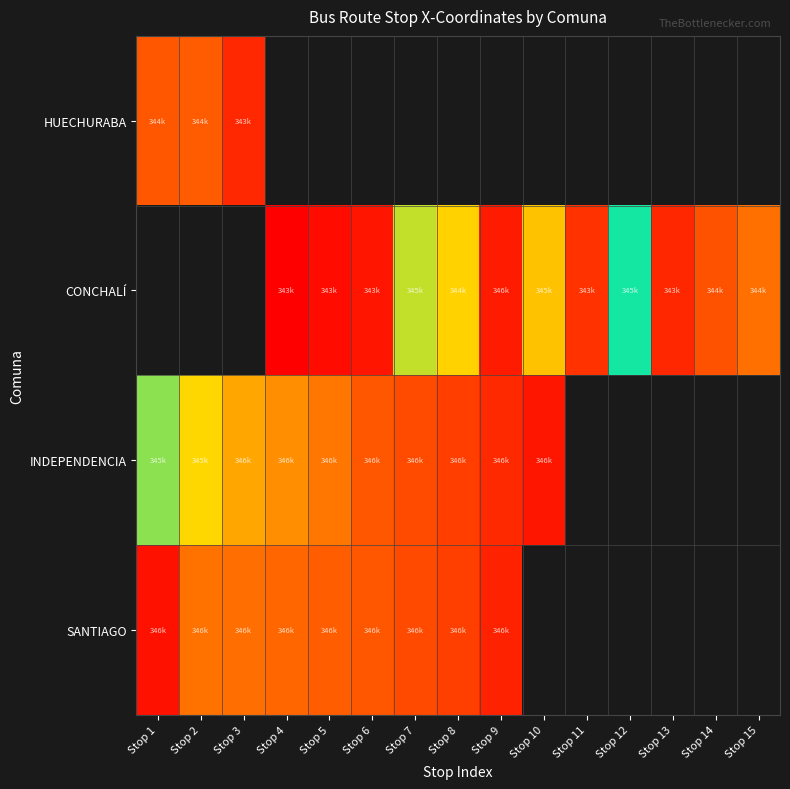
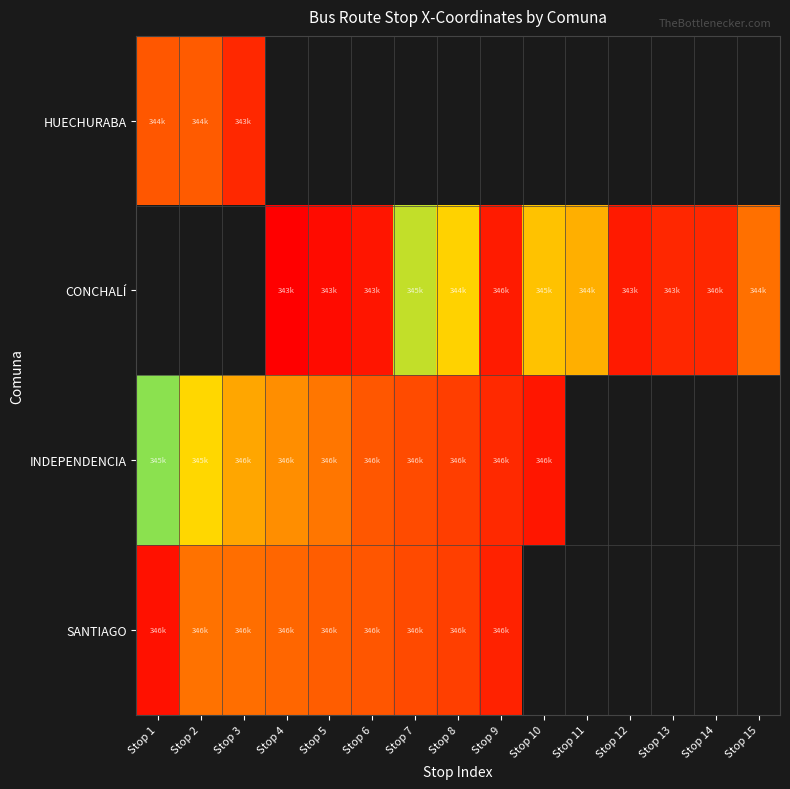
  {
    "HUECHURABA": {
      "Stop 1": "344k",
      "Stop 2": "344k",
      "Stop 3": "343k"
    },
    "CONCHALÍ": {
      "Stop 4": "343k",
      "Stop 5": "343k",
      "Stop 6": "343k",
      "Stop 7": "345k",
      "Stop 8": "344k",
      "Stop 9": "346k",
      "Stop 10": "345k",
-     "Stop 11": "343k",
-     "Stop 12": "345k",
+     "Stop 11": "344k",
+     "Stop 12": "343k",
      "Stop 13": "343k",
-     "Stop 14": "344k",
+     "Stop 14": "346k",
      "Stop 15": "344k"
    },
    "INDEPENDENCIA": {
      "Stop 1": "345k",
      "Stop 2": "345k",
      "Stop 3": "346k",
      "Stop 4": "346k",
      "Stop 5": "346k",
      "Stop 6": "346k",
      "Stop 7": "346k",
      "Stop 8": "346k",
      "Stop 9": "346k",
      "Stop 10": "346k"
    },
    "SANTIAGO": {
      "Stop 1": "346k",
      "Stop 2": "346k",
      "Stop 3": "346k",
      "Stop 4": "346k",
      "Stop 5": "346k",
      "Stop 6": "346k",
      "Stop 7": "346k",
      "Stop 8": "346k",
      "Stop 9": "346k"
    }
  }
